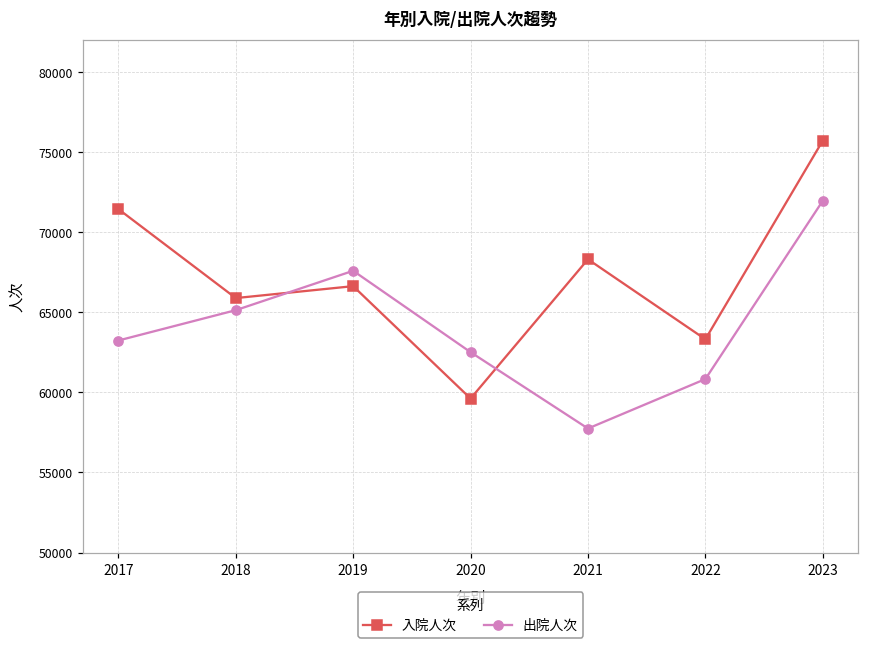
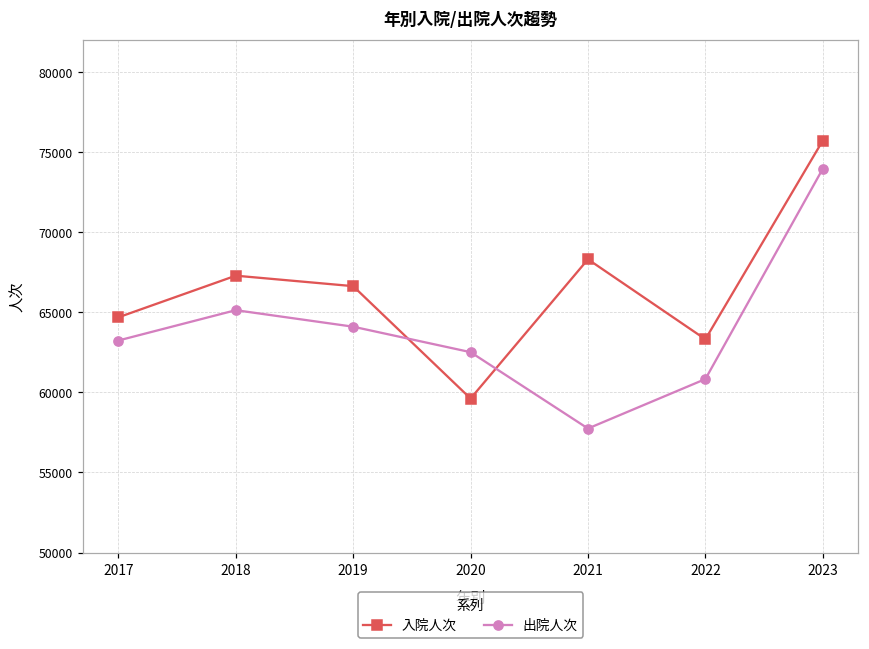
  {
    "入院人次": {
-     "2017": 71400,
-     "2018": 65900,
+     "2017": 64700,
+     "2018": 67300,
      "2019": 66600,
      "2020": 59600,
      "2021": 68300,
      "2022": 63300,
      "2023": 75700
    },
    "出院人次": {
      "2017": 63200,
      "2018": 65100,
-     "2019": 67600,
+     "2019": 64100,
      "2020": 62500,
      "2021": 57700,
      "2022": 60800,
-     "2023": 72000
+     "2023": 73900
    }
  }
